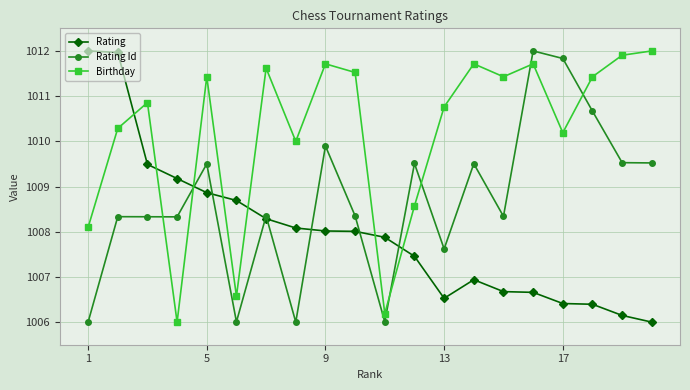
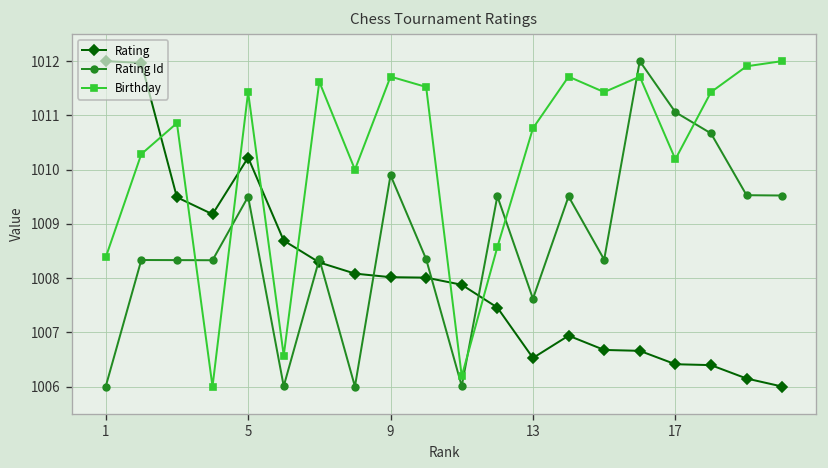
  {
    "Rating": {
-     "5": 1008.9,
+     "5": 1010.2,
      "9": 1008.0,
      "13": 1006.5,
      "17": 1006.4
    },
    "Rating Id": {
      "1": 1006.0,
      "5": 1009.5,
      "9": 1009.9,
      "13": 1007.6,
-     "17": 1011.8
+     "17": 1011.1
    },
    "Birthday": {
-     "1": 1008.1,
+     "1": 1008.4,
      "5": 1011.4,
      "9": 1011.7,
      "13": 1010.8,
      "17": 1010.2
    }
  }
